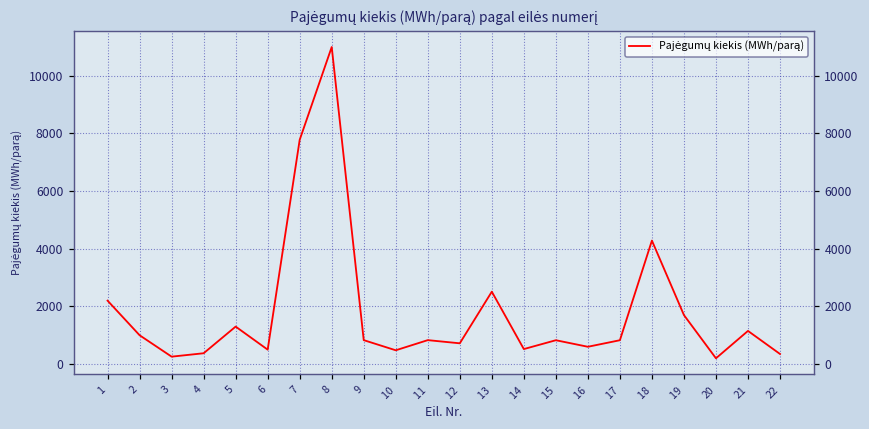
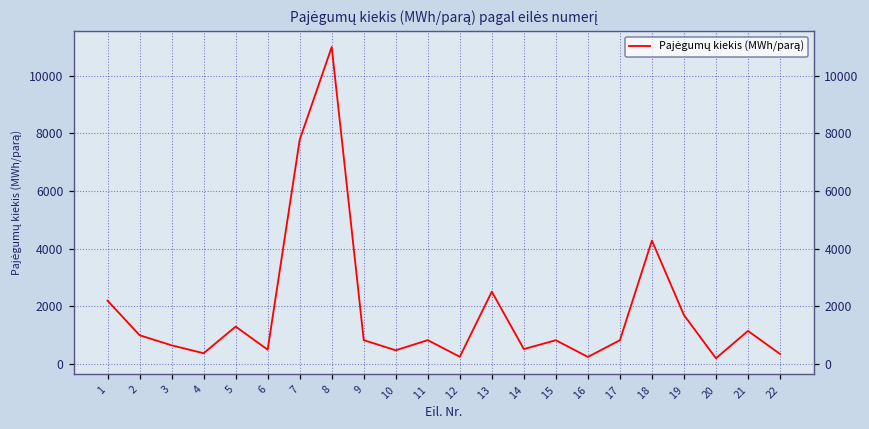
  {
    "1": 2200,
    "2": 1000,
-   "3": 300,
+   "3": 700,
    "4": 400,
    "5": 1300,
    "6": 500,
    "7": 7800,
    "8": 11000,
    "9": 800,
    "10": 500,
    "11": 800,
-   "12": 700,
+   "12": 300,
    "13": 2500,
    "14": 500,
    "15": 800,
-   "16": 600,
+   "16": 200,
    "17": 800,
    "18": 4300,
    "19": 1700,
    "20": 200,
    "21": 1200,
    "22": 400
  }
